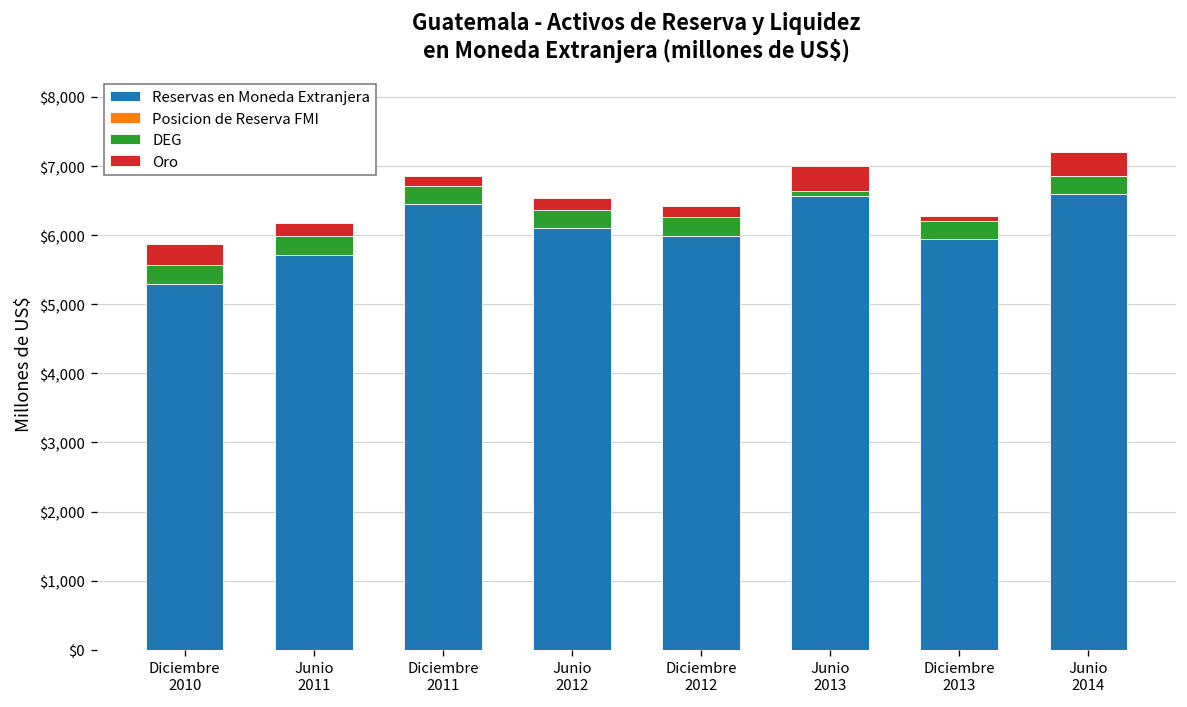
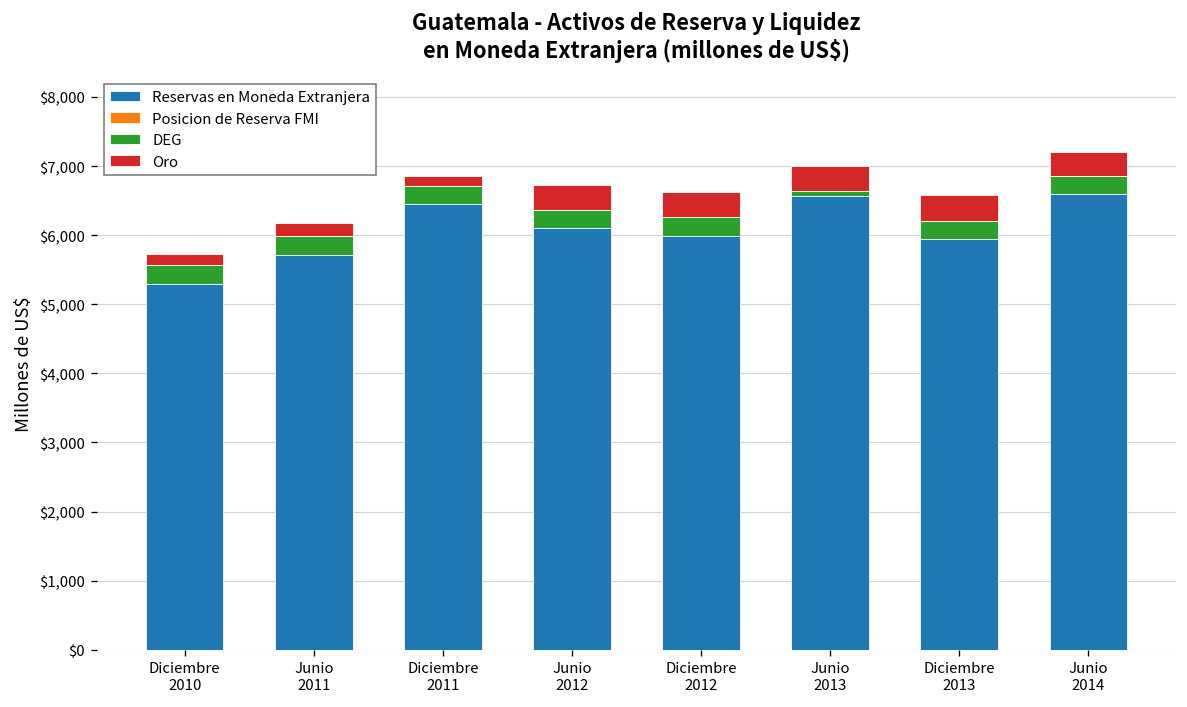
  {
    "Posicion de Reserva FMI": {
      "Diciembre 2010": "$5,300",
      "Junio 2011": "$5,700",
      "Diciembre 2011": "$6,400",
      "Junio 2012": "$6,100",
      "Diciembre 2012": "$6,000",
      "Junio 2013": "$6,600",
      "Diciembre 2013": "$5,900",
      "Junio 2014": "$6,600"
    },
    "DEG": {
      "Diciembre 2010": "$300",
      "Junio 2011": "$300",
      "Diciembre 2011": "$300",
      "Junio 2012": "$300",
      "Diciembre 2012": "$300",
      "Junio 2013": "$100",
      "Diciembre 2013": "$300",
      "Junio 2014": "$300"
    },
    "Oro": {
-     "Diciembre 2010": "$300",
+     "Diciembre 2010": "$200",
      "Junio 2011": "$200",
      "Diciembre 2011": "$100",
-     "Junio 2012": "$200",
-     "Diciembre 2012": "$200",
+     "Junio 2012": "$400",
+     "Diciembre 2012": "$400",
      "Junio 2013": "$400",
-     "Diciembre 2013": "$100",
+     "Diciembre 2013": "$400",
      "Junio 2014": "$400"
    }
  }
